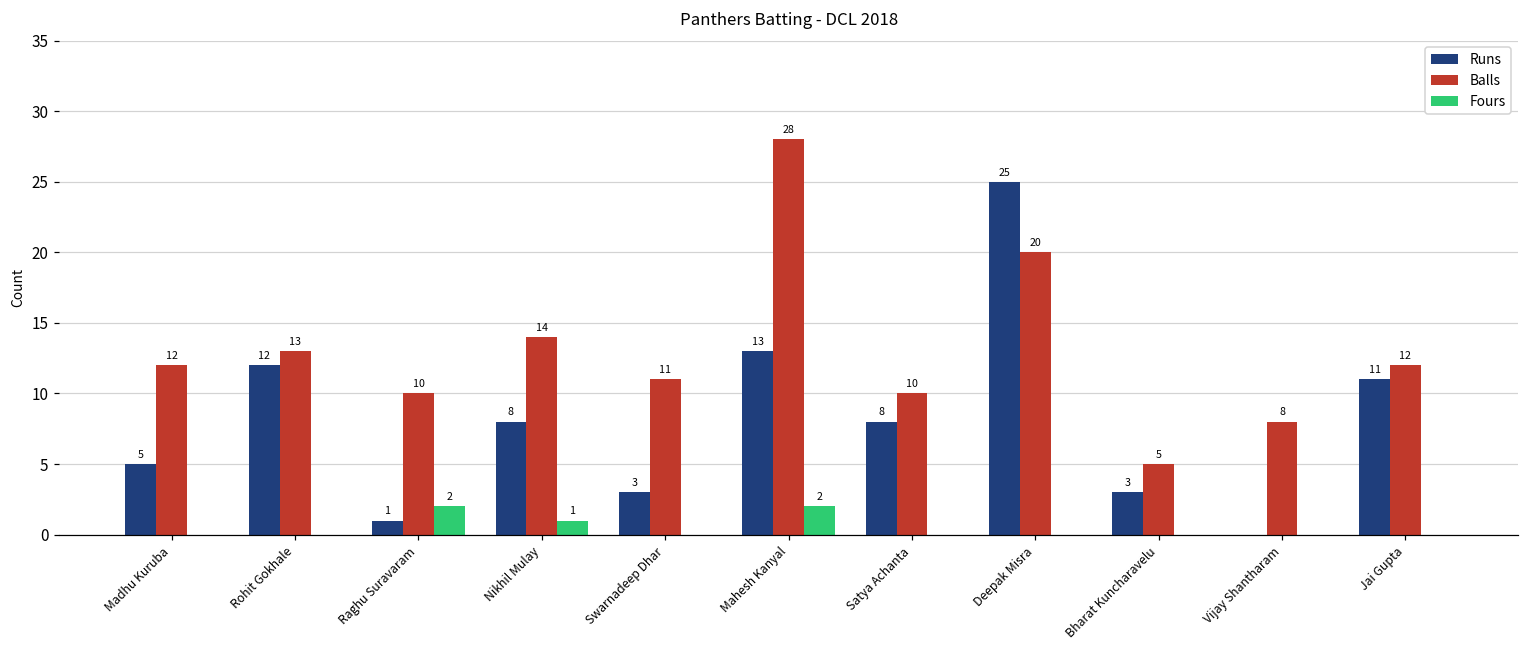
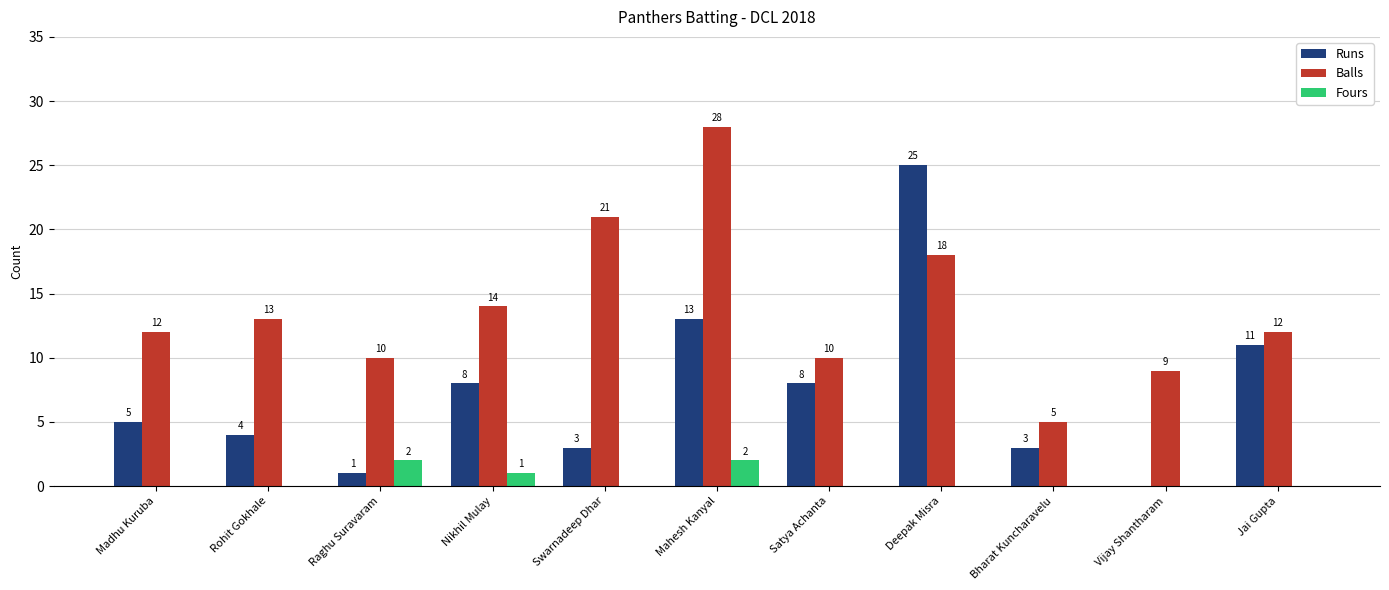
  {
    "Runs": {
      "Madhu Kuruba": 5,
-     "Rohit Gokhale": 12,
+     "Rohit Gokhale": 4,
      "Raghu Suravaram": 1,
      "Nikhil Mulay": 8,
      "Swarnadeep Dhar": 3,
      "Mahesh Kanyal": 13,
      "Satya Achanta": 8,
      "Deepak Misra": 25,
      "Bharat Kuncharavelu": 3,
      "Jai Gupta": 11
    },
    "Balls": {
      "Madhu Kuruba": 12,
      "Rohit Gokhale": 13,
      "Raghu Suravaram": 10,
      "Nikhil Mulay": 14,
-     "Swarnadeep Dhar": 11,
+     "Swarnadeep Dhar": 21,
      "Mahesh Kanyal": 28,
      "Satya Achanta": 10,
-     "Deepak Misra": 20,
+     "Deepak Misra": 18,
      "Bharat Kuncharavelu": 5,
-     "Vijay Shantharam": 8,
+     "Vijay Shantharam": 9,
      "Jai Gupta": 12
    },
    "Fours": {
      "Raghu Suravaram": 2,
      "Nikhil Mulay": 1,
      "Mahesh Kanyal": 2
    }
  }
